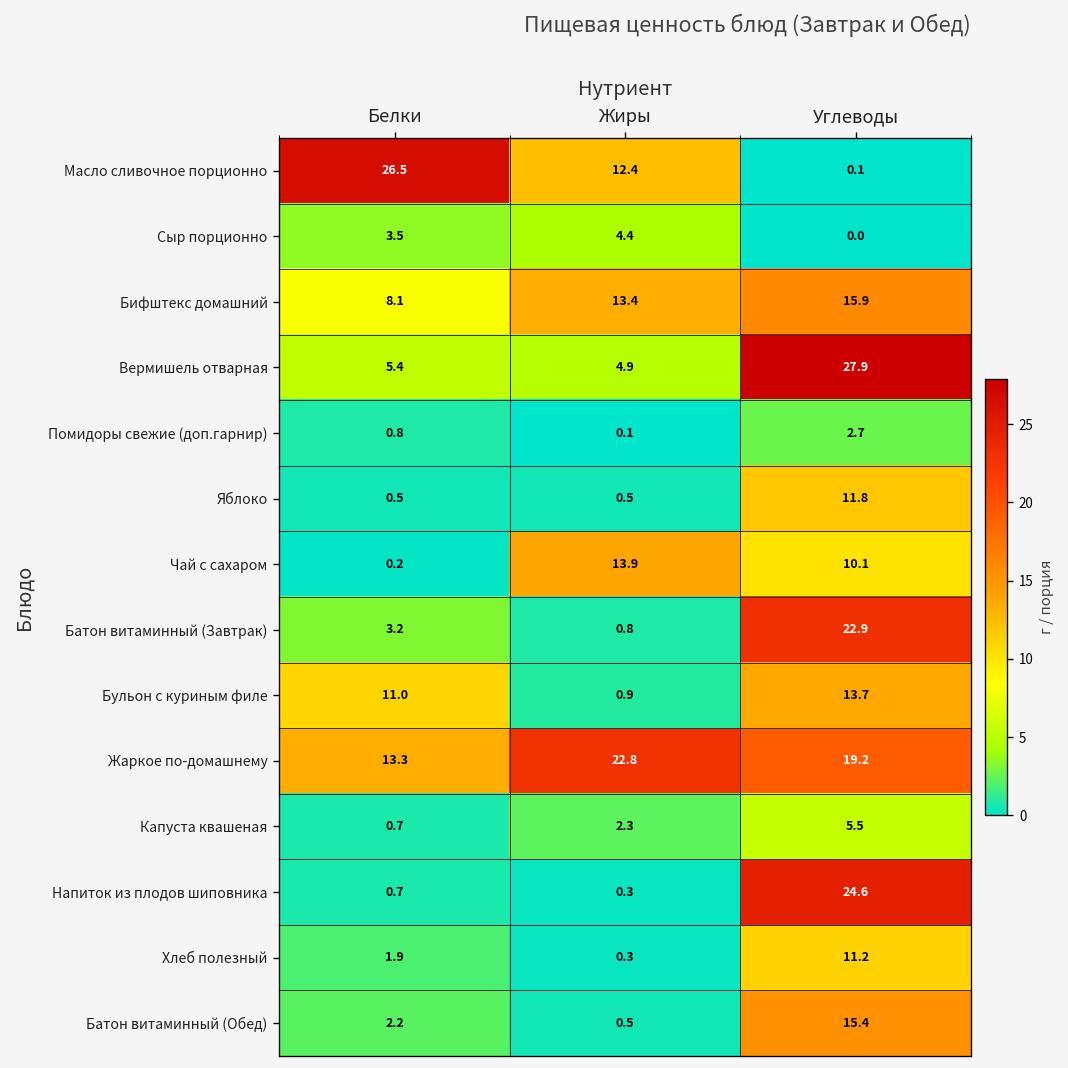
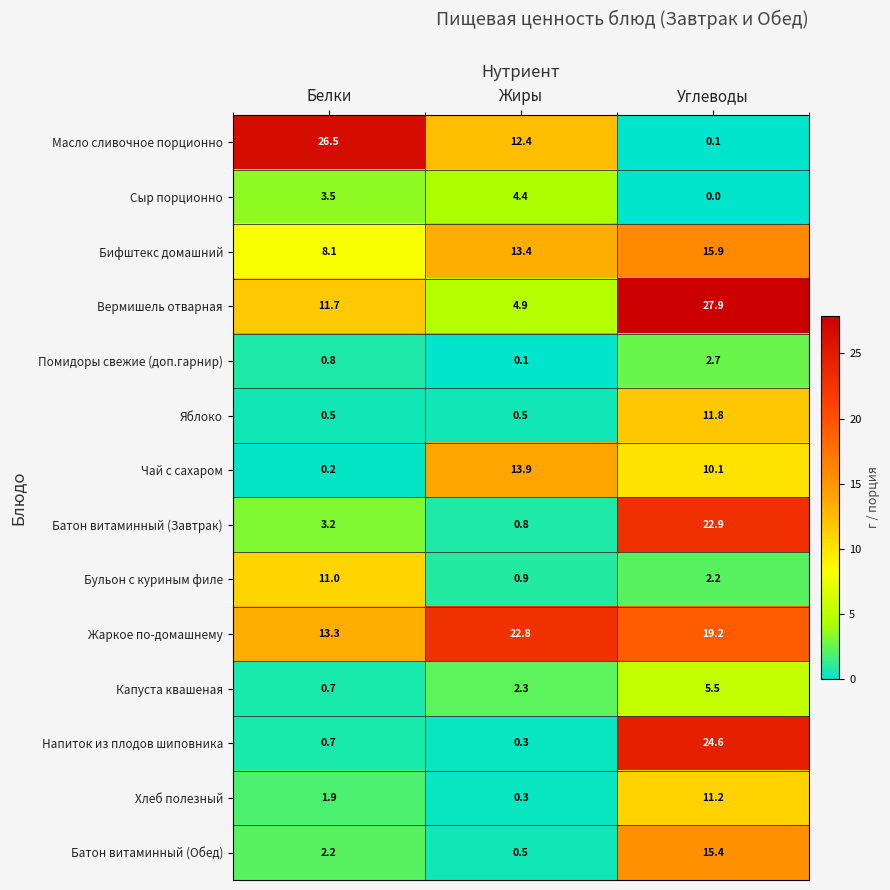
  {
    "Масло сливочное порционно": {
      "Белки": 26.5,
      "Жиры": 12.4,
      "Углеводы": 0.1
    },
    "Сыр порционно": {
      "Белки": 3.5,
      "Жиры": 4.4,
      "Углеводы": 0.0
    },
    "Бифштекс домашний": {
      "Белки": 8.1,
      "Жиры": 13.4,
      "Углеводы": 15.9
    },
    "Вермишель отварная": {
-     "Белки": 5.4,
+     "Белки": 11.7,
      "Жиры": 4.9,
      "Углеводы": 27.9
    },
    "Помидоры свежие (доп.гарнир)": {
      "Белки": 0.8,
      "Жиры": 0.1,
      "Углеводы": 2.7
    },
    "Яблоко": {
      "Белки": 0.5,
      "Жиры": 0.5,
      "Углеводы": 11.8
    },
    "Чай с сахаром": {
      "Белки": 0.2,
      "Жиры": 13.9,
      "Углеводы": 10.1
    },
    "Батон витаминный (Завтрак)": {
      "Белки": 3.2,
      "Жиры": 0.8,
      "Углеводы": 22.9
    },
    "Бульон с куриным филе": {
      "Белки": 11.0,
      "Жиры": 0.9,
-     "Углеводы": 13.7
+     "Углеводы": 2.2
    },
    "Жаркое по-домашнему": {
      "Белки": 13.3,
      "Жиры": 22.8,
      "Углеводы": 19.2
    },
    "Капуста квашеная": {
      "Белки": 0.7,
      "Жиры": 2.3,
      "Углеводы": 5.5
    },
    "Напиток из плодов шиповника": {
      "Белки": 0.7,
      "Жиры": 0.3,
      "Углеводы": 24.6
    },
    "Хлеб полезный": {
      "Белки": 1.9,
      "Жиры": 0.3,
      "Углеводы": 11.2
    },
    "Батон витаминный (Обед)": {
      "Белки": 2.2,
      "Жиры": 0.5,
      "Углеводы": 15.4
    }
  }
